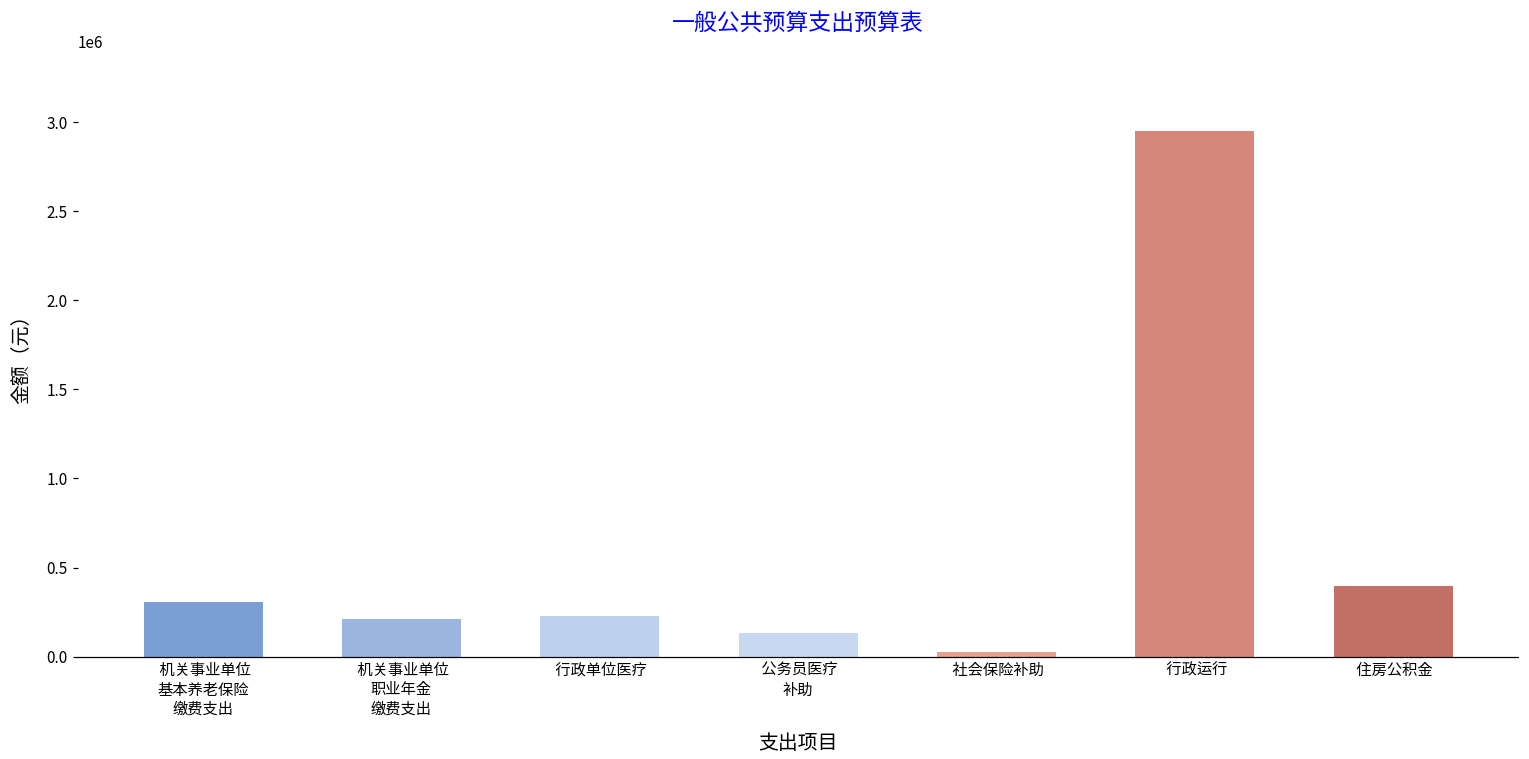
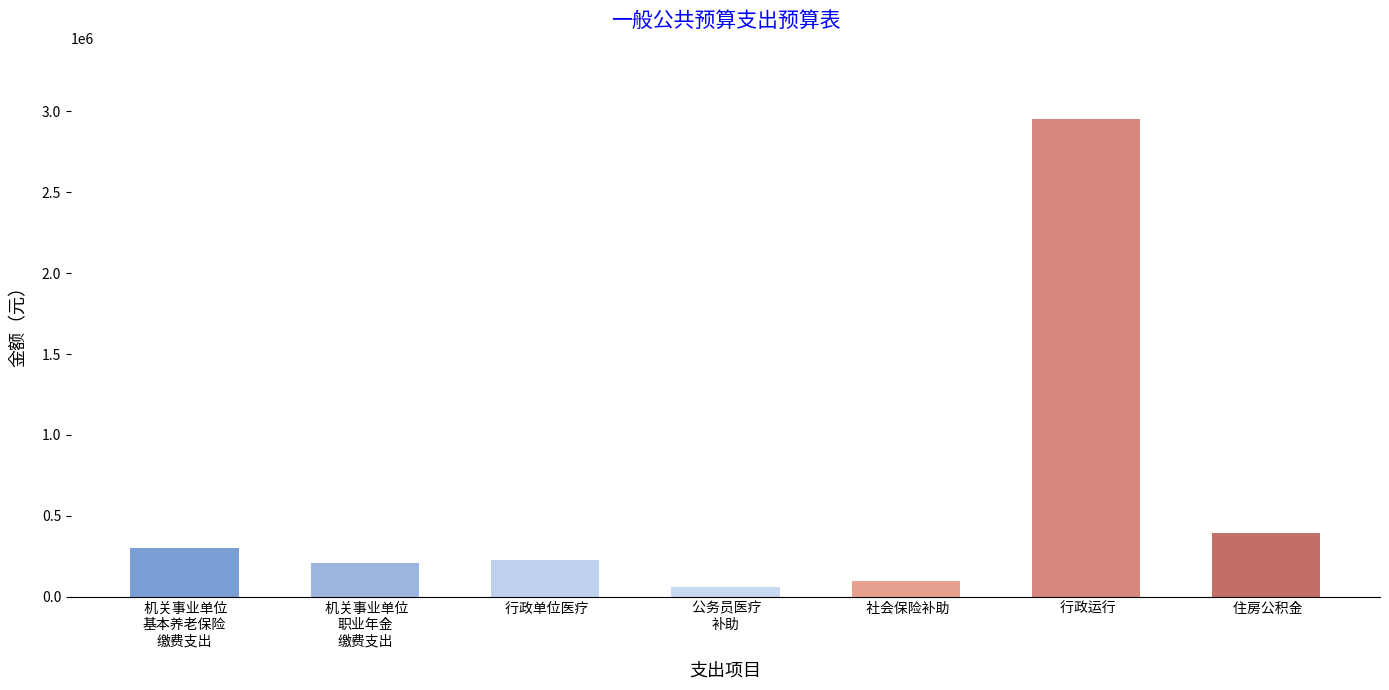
  {
    "机关事业单位 基本养老保险 缴费支出": 300000,
    "机关事业单位 职业年金 缴费支出": 210000,
    "行政单位医疗": 230000,
-   "公务员医疗 补助": 130000,
-   "社会保险补助": 30000,
+   "公务员医疗 补助": 60000,
+   "社会保险补助": 100000,
    "行政运行": 2950000,
    "住房公积金": 390000
  }
